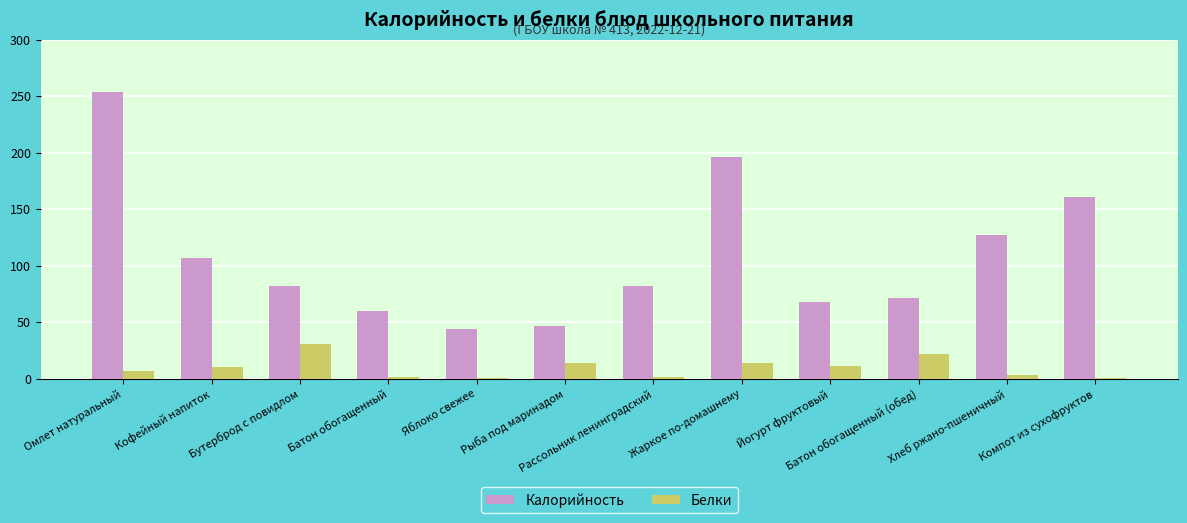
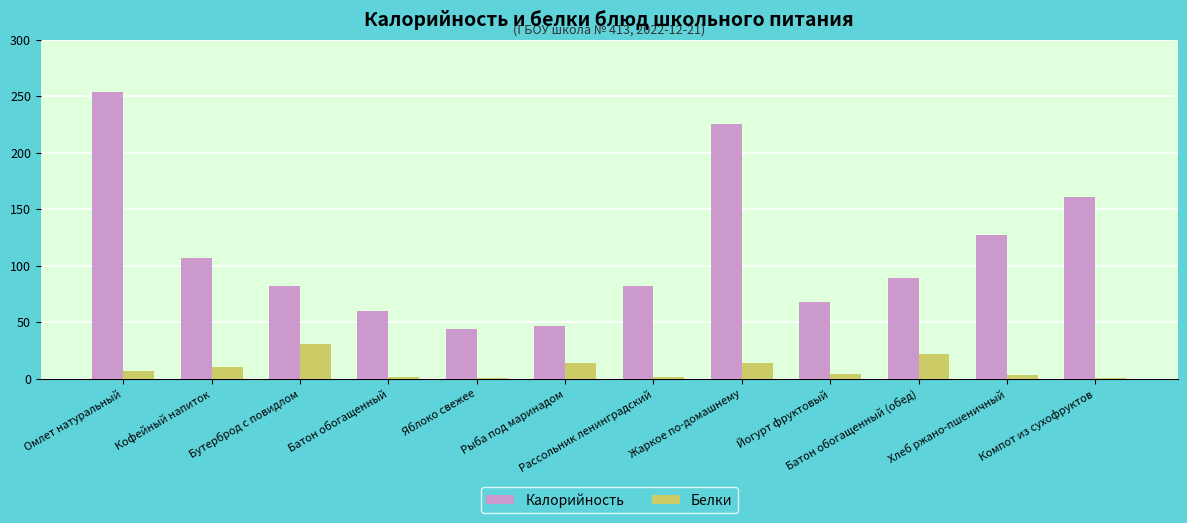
  {
    "Калорийность": {
      "Омлет натуральный": 254,
      "Кофейный напиток": 107,
      "Бутерброд с повидлом": 82,
      "Батон обогащенный": 60,
      "Яблоко свежее": 44,
      "Рыба под маринадом": 46,
      "Рассольник ленинградский": 82,
-     "Жаркое по-домашнему": 196,
+     "Жаркое по-домашнему": 226,
      "Йогурт фруктовый": 68,
-     "Батон обогащенный (обед)": 72,
+     "Батон обогащенный (обед)": 89,
      "Хлеб ржано-пшеничный": 127,
      "Компот из сухофруктов": 161
    },
    "Белки": {
      "Омлет натуральный": 6,
      "Кофейный напиток": 10,
      "Бутерброд с повидлом": 31,
      "Рыба под маринадом": 14,
      "Жаркое по-домашнему": 14,
-     "Йогурт фруктовый": 11,
+     "Йогурт фруктовый": 4,
      "Батон обогащенный (обед)": 22,
      "Хлеб ржано-пшеничный": 3
    }
  }
